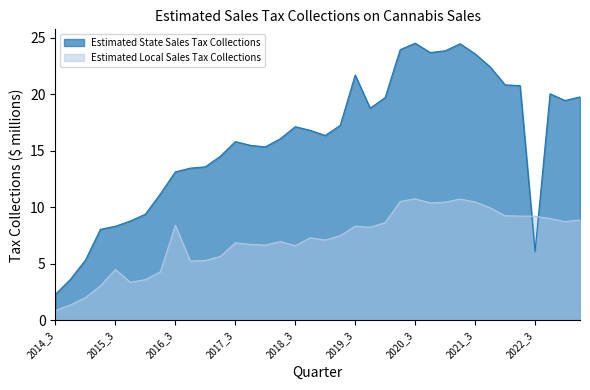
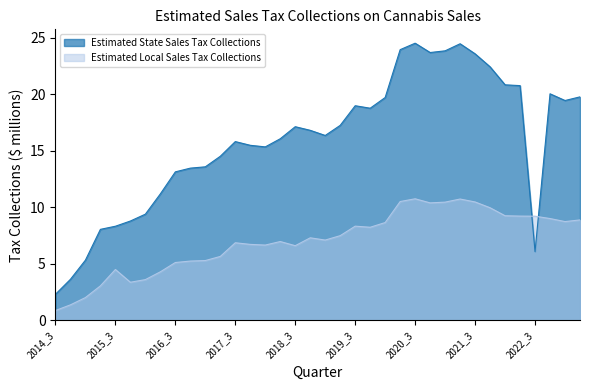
  {
    "Estimated State Sales Tax Collections": {
      "2014_3": 2.3,
      "2015_3": 8.3,
      "2016_3": 13.1,
      "2017_3": 15.8,
      "2018_3": 17.1,
-     "2019_3": 21.7,
+     "2019_3": 19.0,
      "2020_3": 24.5,
      "2021_3": 23.6,
      "2022_3": 6.1
    },
    "Estimated Local Sales Tax Collections": {
      "2014_3": 0.9,
      "2015_3": 4.5,
-     "2016_3": 8.4,
+     "2016_3": 5.1,
      "2017_3": 6.9,
      "2018_3": 6.6,
      "2019_3": 8.3,
      "2020_3": 10.8,
      "2021_3": 10.5,
      "2022_3": 9.2
    }
  }
